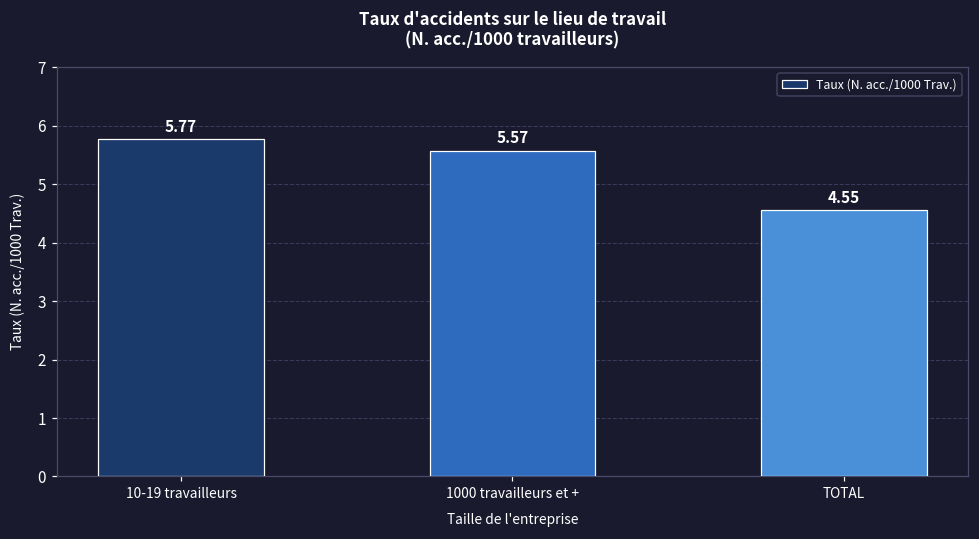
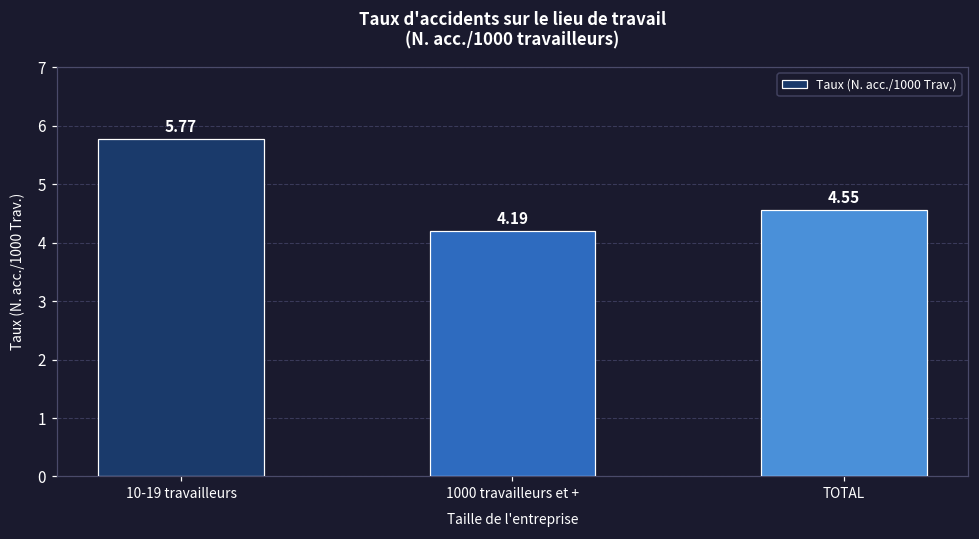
  {
    "10-19 travailleurs": 5.77,
-   "1000 travailleurs et +": 5.57,
+   "1000 travailleurs et +": 4.19,
    "TOTAL": 4.55
  }
